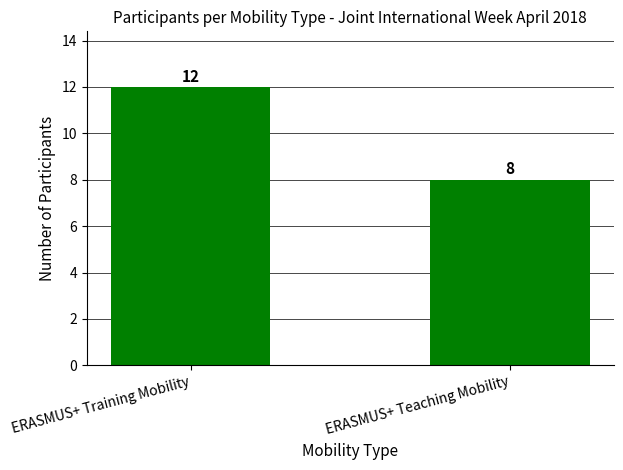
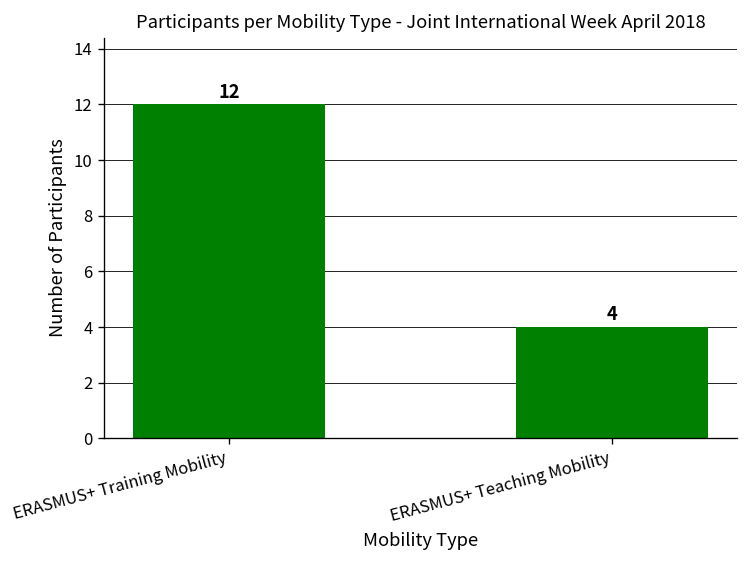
  {
    "ERASMUS+ Training Mobility": 12,
-   "ERASMUS+ Teaching Mobility": 8
+   "ERASMUS+ Teaching Mobility": 4
  }
